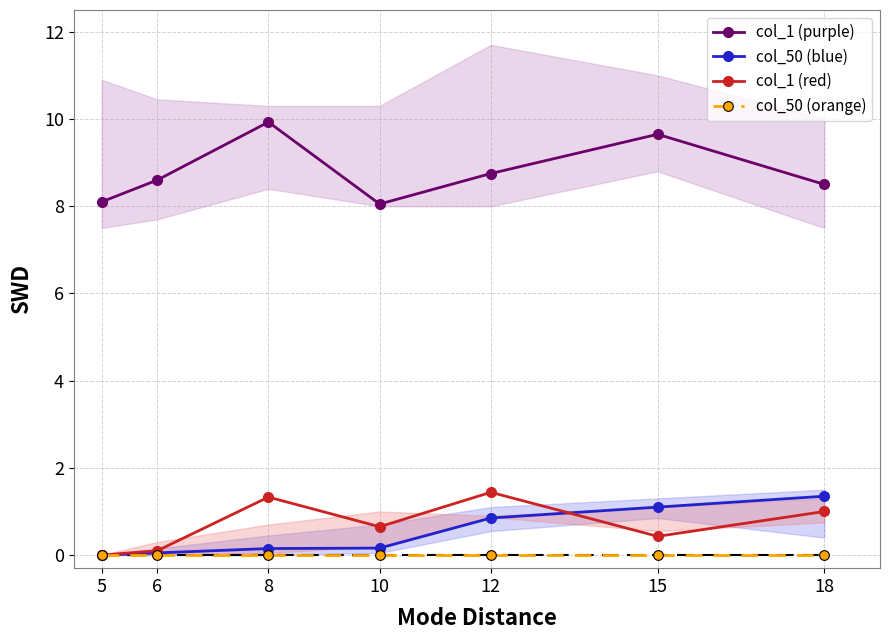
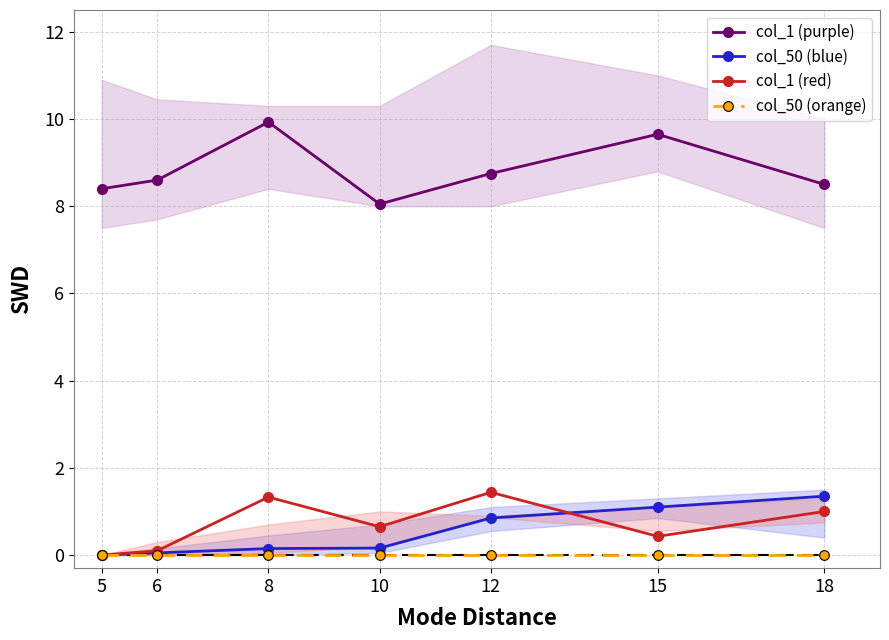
  {
    "col_1 (purple)": {
-     "5": 8.1,
+     "5": 8.4,
      "6": 8.6,
      "8": 9.9,
      "10": 8.1,
      "12": 8.8,
      "15": 9.7,
      "18": 8.5
    },
    "col_50 (blue)": {
      "8": 0.2,
      "10": 0.2
    },
    "col_1 (red)": {
      "8": 1.3,
      "12": 1.4,
      "15": 0.4,
      "18": 1.0
    },
    "col_50 (orange)": {
      "8": 0.0,
      "10": 0.0,
      "12": 0.0,
      "15": 0.0,
      "18": 0.0
    }
  }
